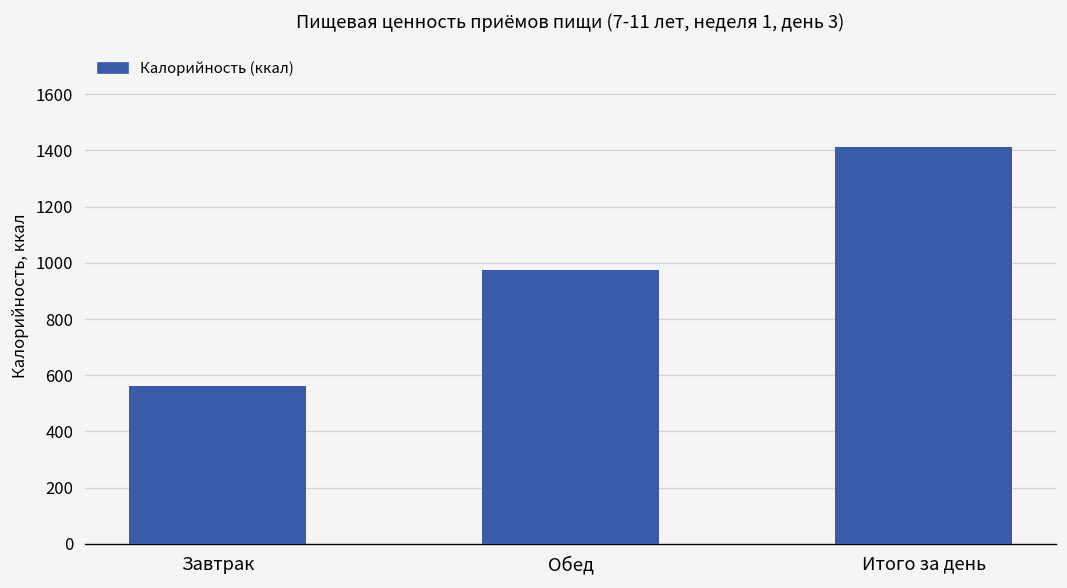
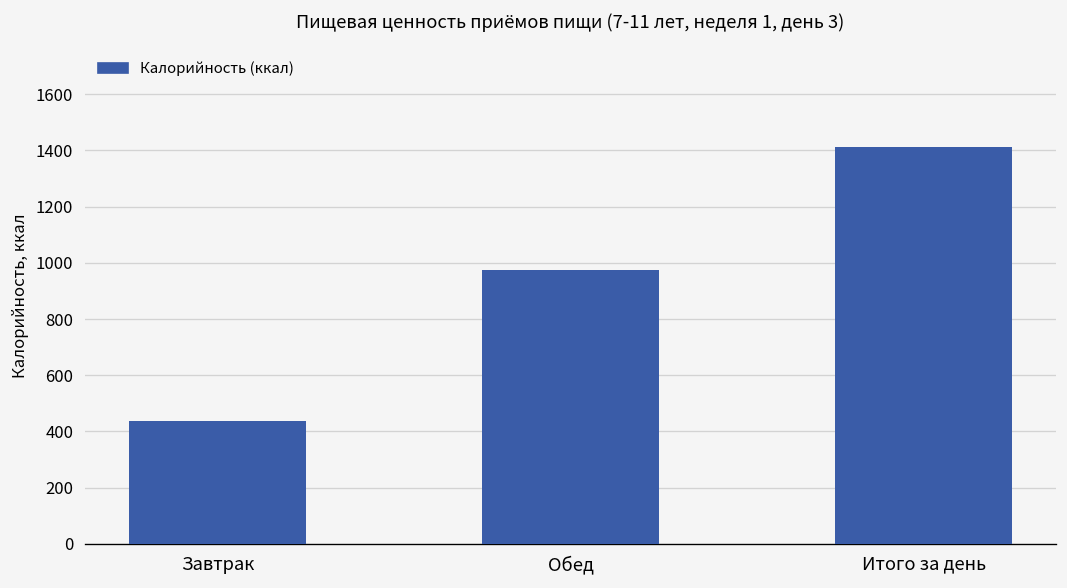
  {
-   "Завтрак": 560,
+   "Завтрак": 440,
    "Обед": 970,
    "Итого за день": 1410
  }
